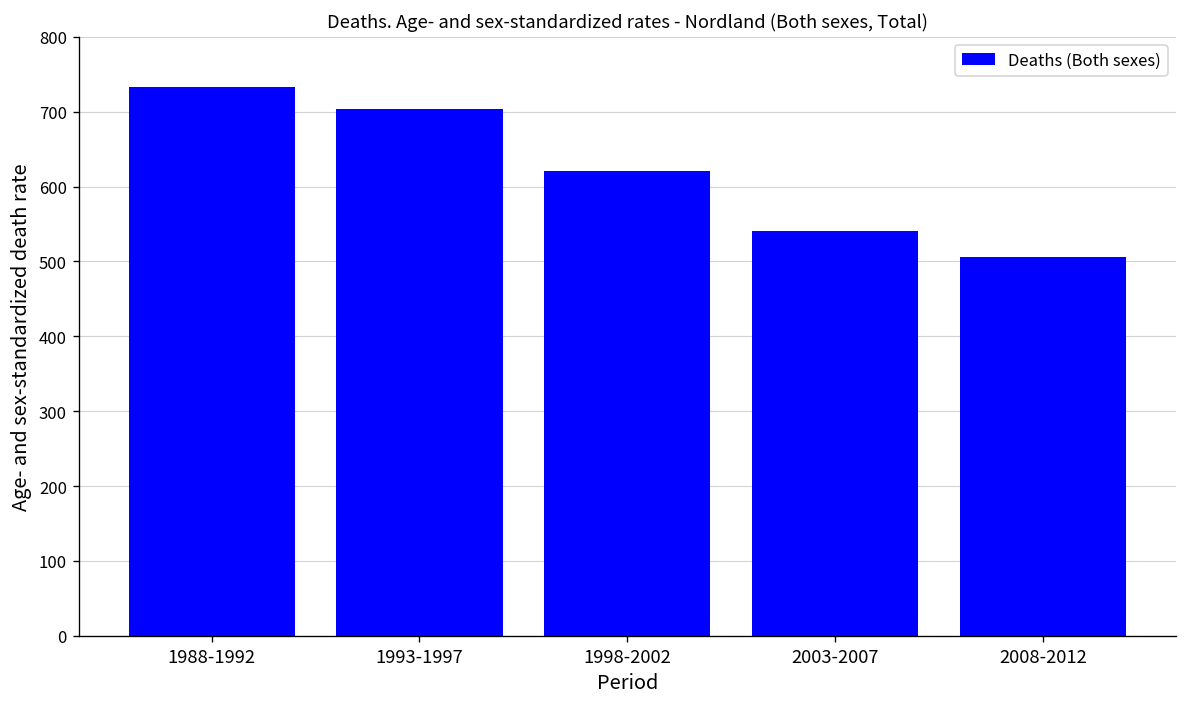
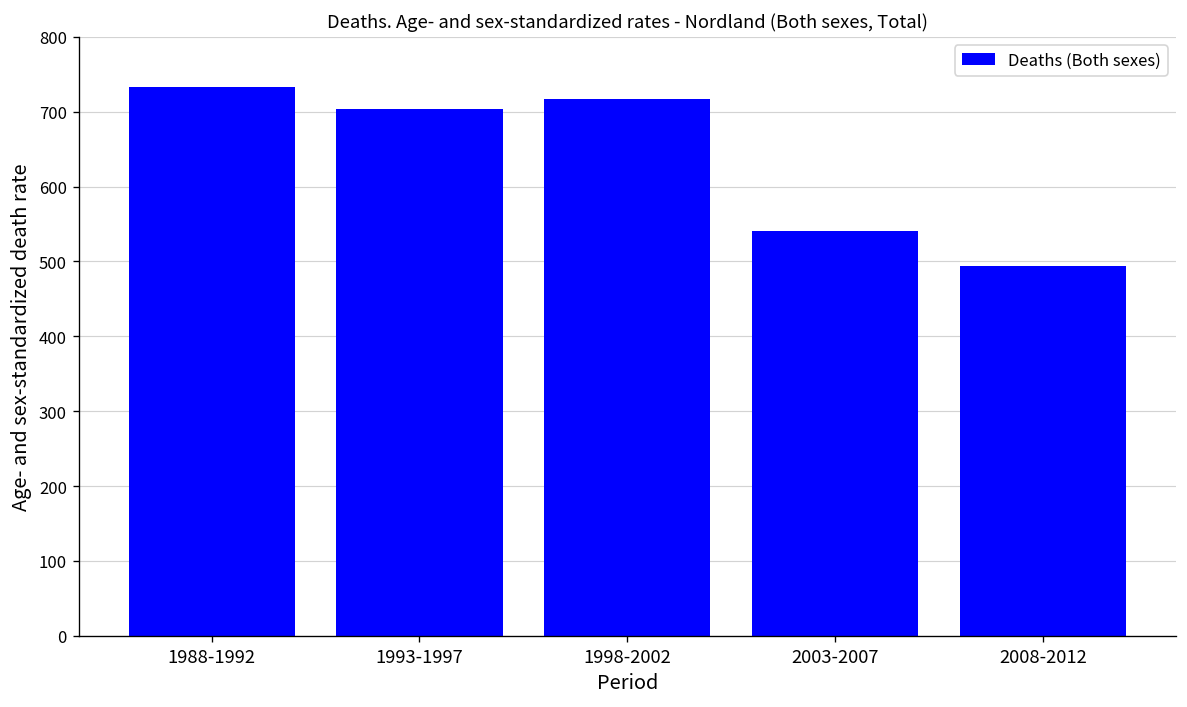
  {
    "1988-1992": 730,
    "1993-1997": 700,
-   "1998-2002": 620,
+   "1998-2002": 720,
    "2003-2007": 540,
-   "2008-2012": 510
+   "2008-2012": 490
  }
